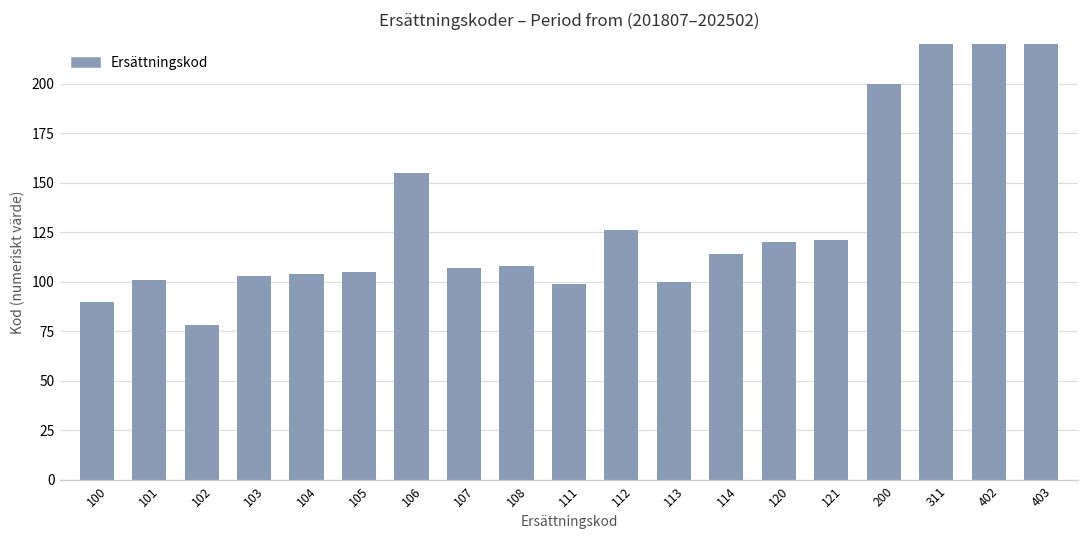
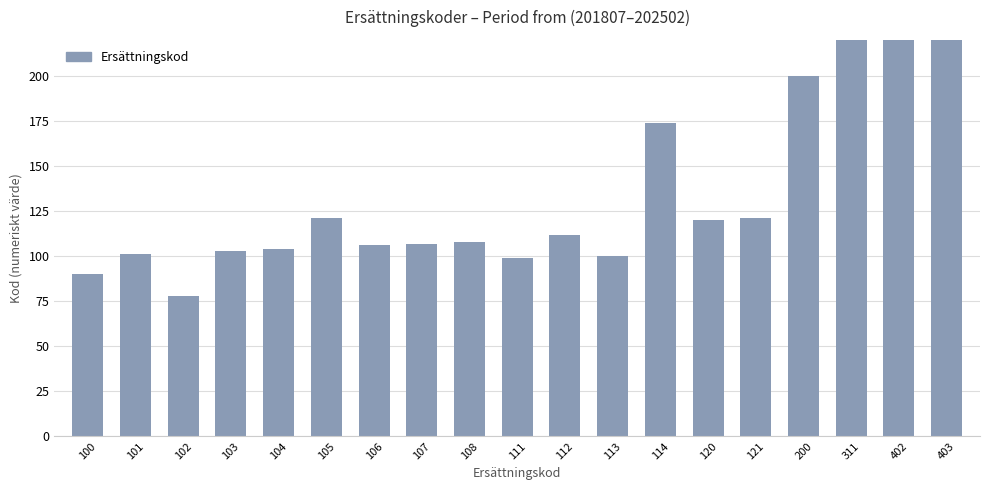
  {
    "100": 90,
    "101": 101,
    "102": 78,
    "103": 103,
    "104": 104,
-   "105": 105,
-   "106": 155,
+   "105": 121,
+   "106": 106,
    "107": 107,
    "108": 108,
    "111": 99,
-   "112": 126,
+   "112": 112,
    "113": 100,
-   "114": 114,
+   "114": 174,
    "120": 120,
    "121": 121,
    "200": 200
  }
